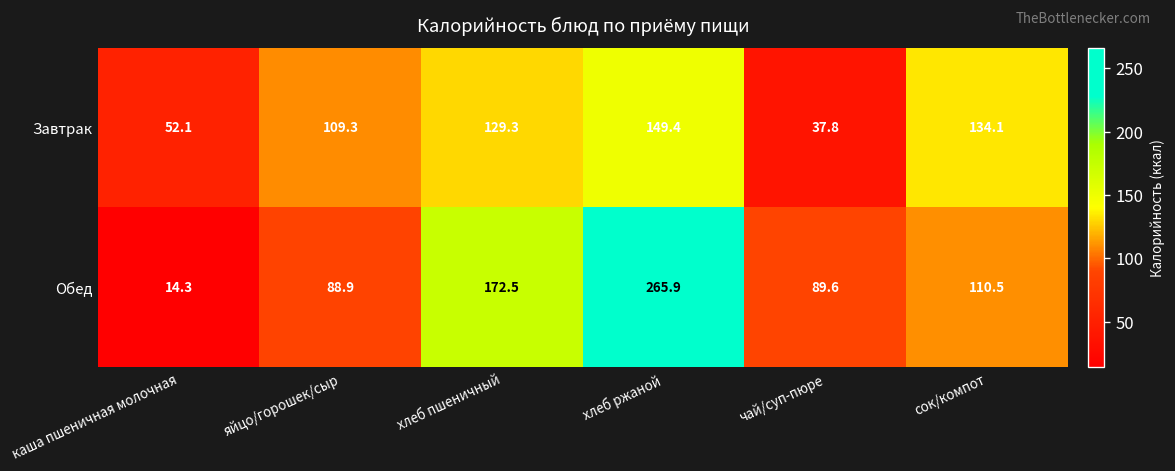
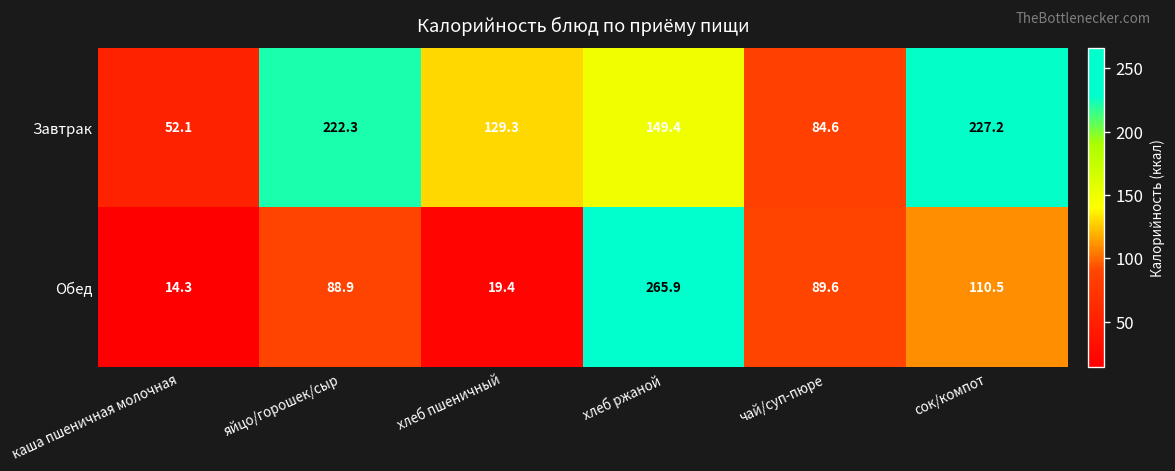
  {
    "Завтрак": {
      "каша пшеничная молочная": 52.1,
-     "яйцо/горошек/сыр": 109.3,
+     "яйцо/горошек/сыр": 222.3,
      "хлеб пшеничный": 129.3,
      "хлеб ржаной": 149.4,
-     "чай/суп-пюре": 37.8,
-     "сок/компот": 134.1
+     "чай/суп-пюре": 84.6,
+     "сок/компот": 227.2
    },
    "Обед": {
      "каша пшеничная молочная": 14.3,
      "яйцо/горошек/сыр": 88.9,
-     "хлеб пшеничный": 172.5,
+     "хлеб пшеничный": 19.4,
      "хлеб ржаной": 265.9,
      "чай/суп-пюре": 89.6,
      "сок/компот": 110.5
    }
  }
